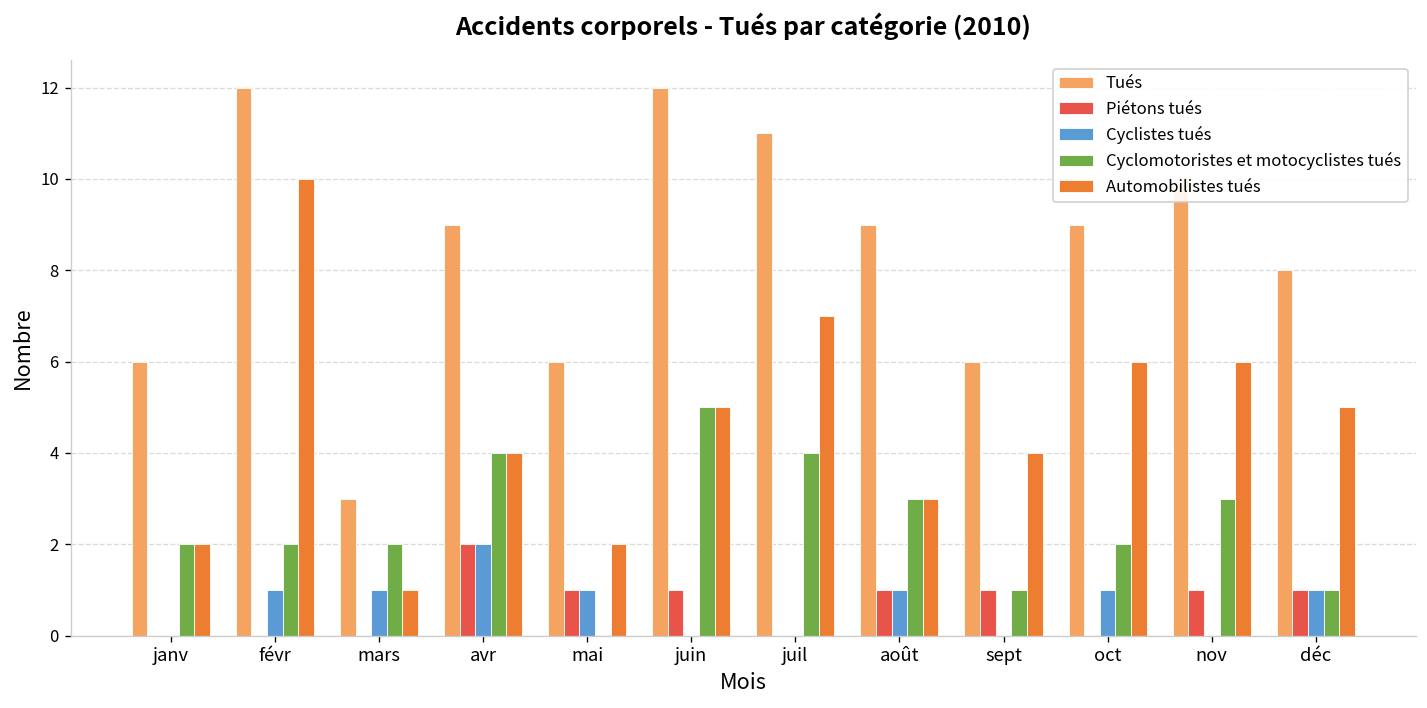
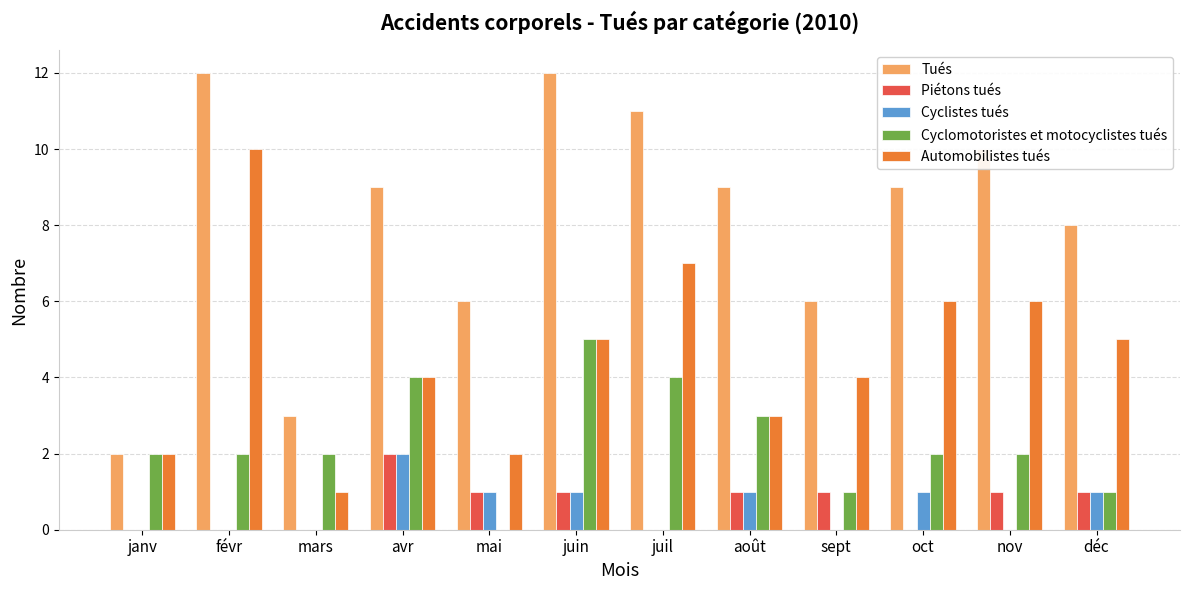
  {
    "Tués": {
-     "janv": 6,
+     "janv": 2,
      "févr": 12,
      "mars": 3,
      "avr": 9,
      "mai": 6,
      "juin": 12,
      "juil": 11,
      "août": 9,
      "sept": 6,
      "oct": 9,
      "déc": 8
    },
    "Cyclistes tués": {
      "janv": 0,
-     "févr": 1,
-     "mars": 1,
+     "févr": 0,
+     "mars": 0,
      "avr": 2,
      "mai": 1,
-     "juin": 0,
+     "juin": 1,
      "juil": 0,
      "août": 1,
      "sept": 0,
      "oct": 1,
      "nov": 0,
      "déc": 1
    },
    "Cyclomotoristes et motocyclistes tués": {
      "janv": 2,
      "févr": 2,
      "mars": 2,
      "avr": 4,
      "mai": 0,
      "juin": 5,
      "juil": 4,
      "août": 3,
      "sept": 1,
      "oct": 2,
-     "nov": 3,
+     "nov": 2,
      "déc": 1
    }
  }
